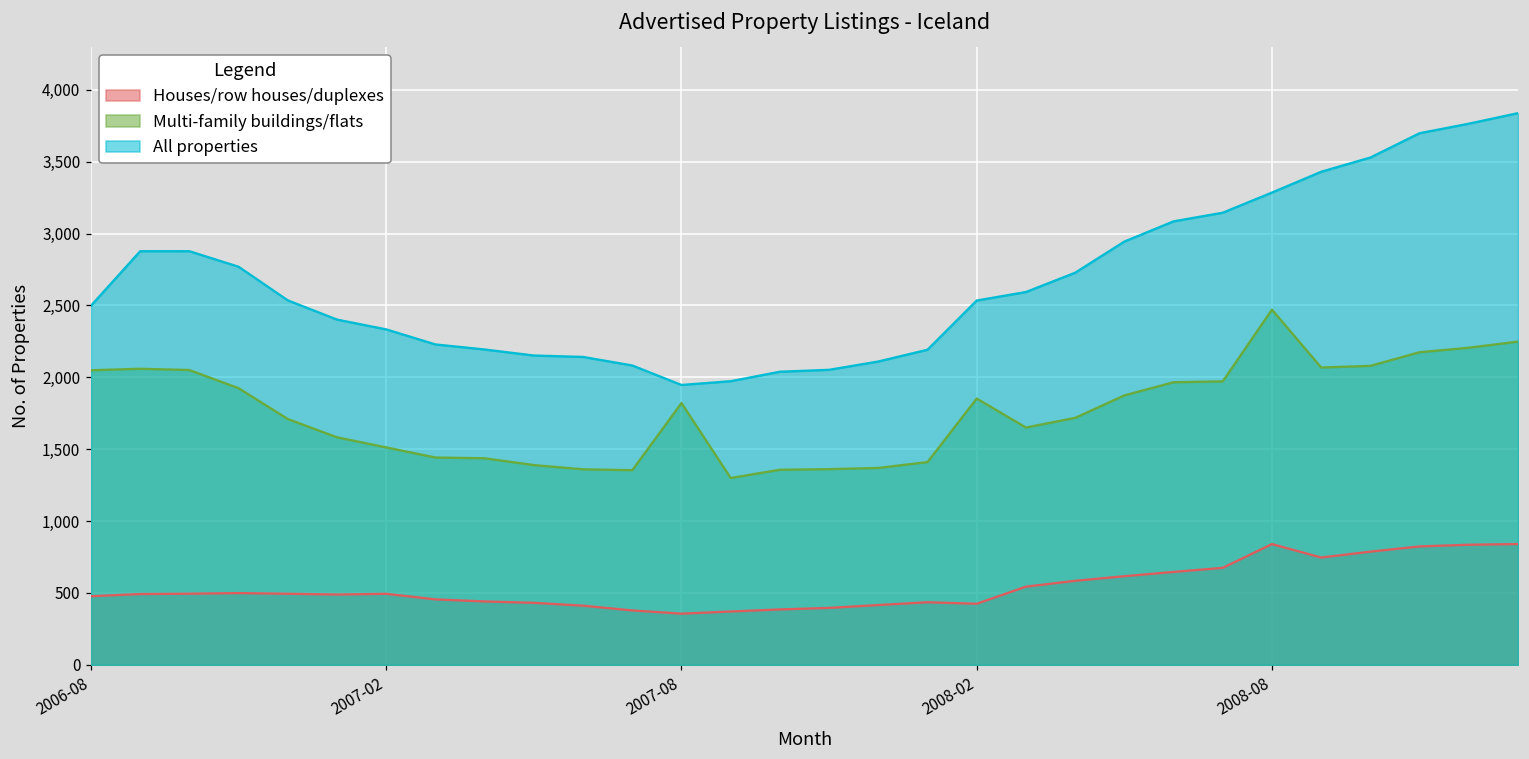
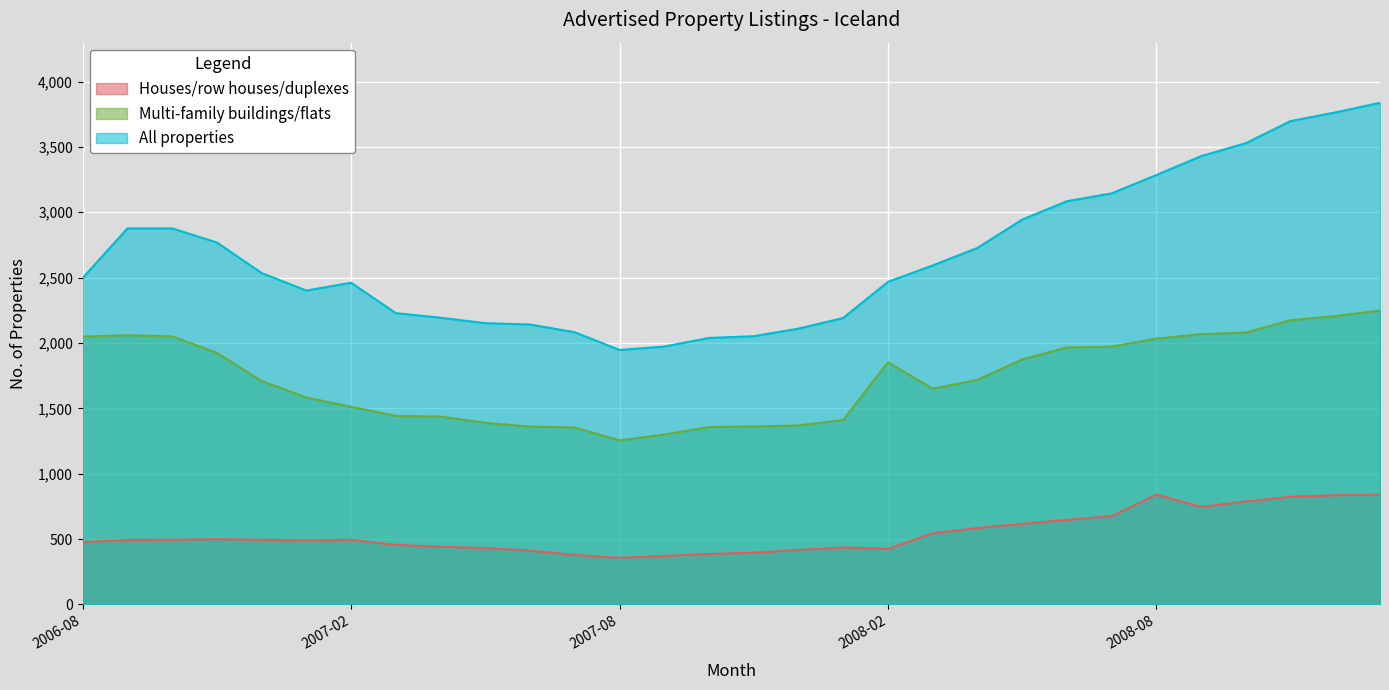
  {
    "Houses/row houses/duplexes": {
      "2006-08": "480",
      "2007-02": "490",
      "2007-08": "360",
      "2008-02": "420",
      "2008-08": "840"
    },
    "Multi-family buildings/flats": {
      "2006-08": "2,050",
      "2007-02": "1,510",
-     "2007-08": "1,820",
+     "2007-08": "1,250",
      "2008-02": "1,850",
-     "2008-08": "2,470"
+     "2008-08": "2,030"
    },
    "All properties": {
      "2006-08": "2,500",
-     "2007-02": "2,330",
+     "2007-02": "2,460",
      "2007-08": "1,950",
-     "2008-02": "2,530",
+     "2008-02": "2,470",
      "2008-08": "3,280"
    }
  }
